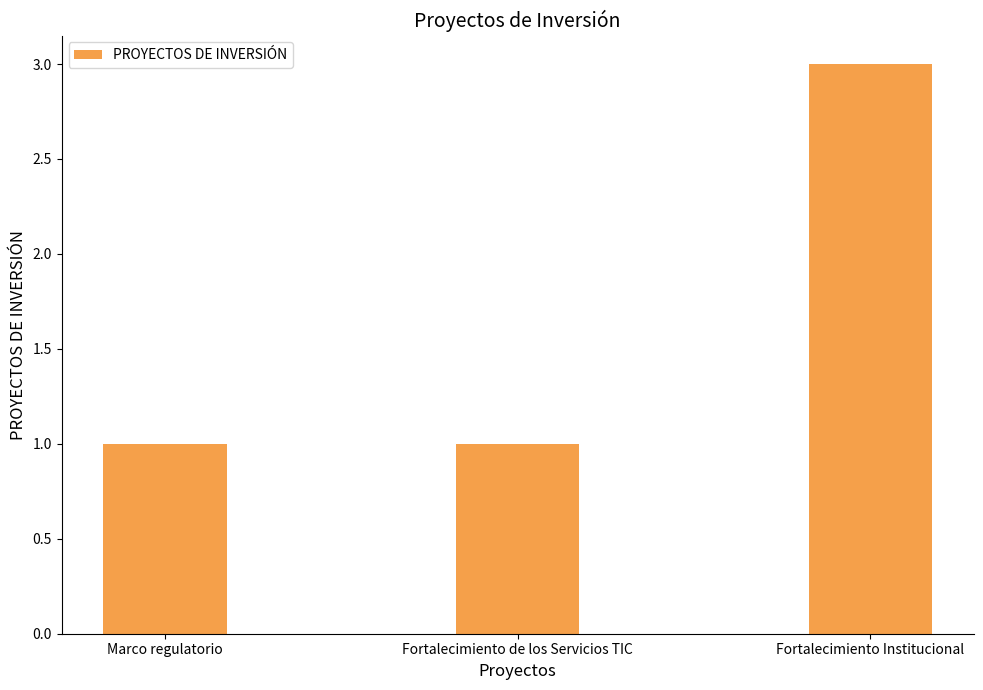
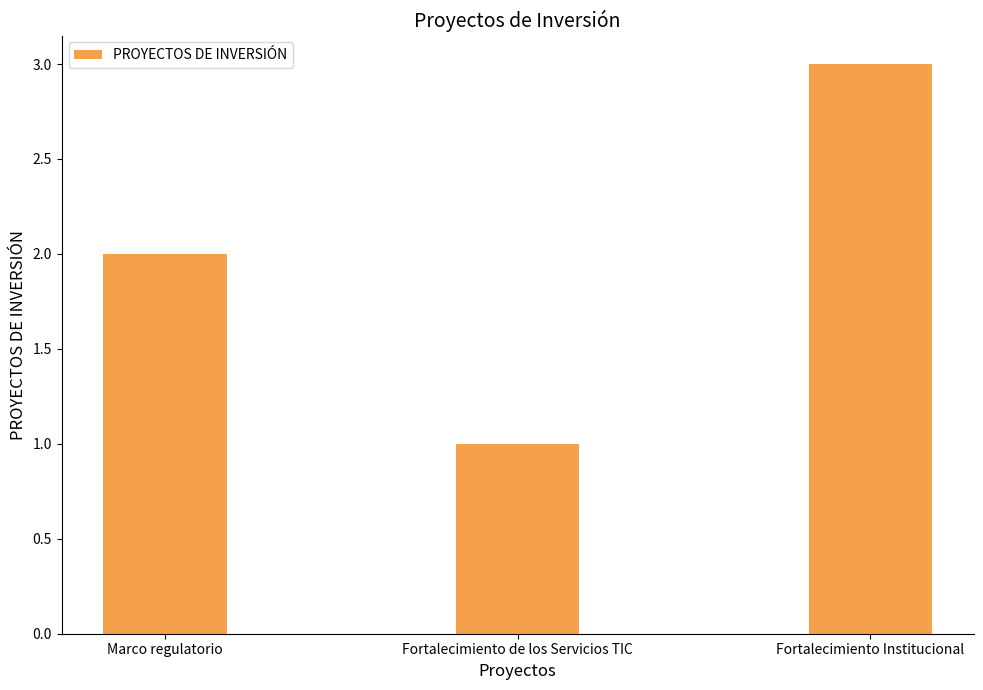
  {
-   "Marco regulatorio": 1,
+   "Marco regulatorio": 2,
    "Fortalecimiento de los Servicios TIC": 1,
    "Fortalecimiento Institucional": 3
  }
